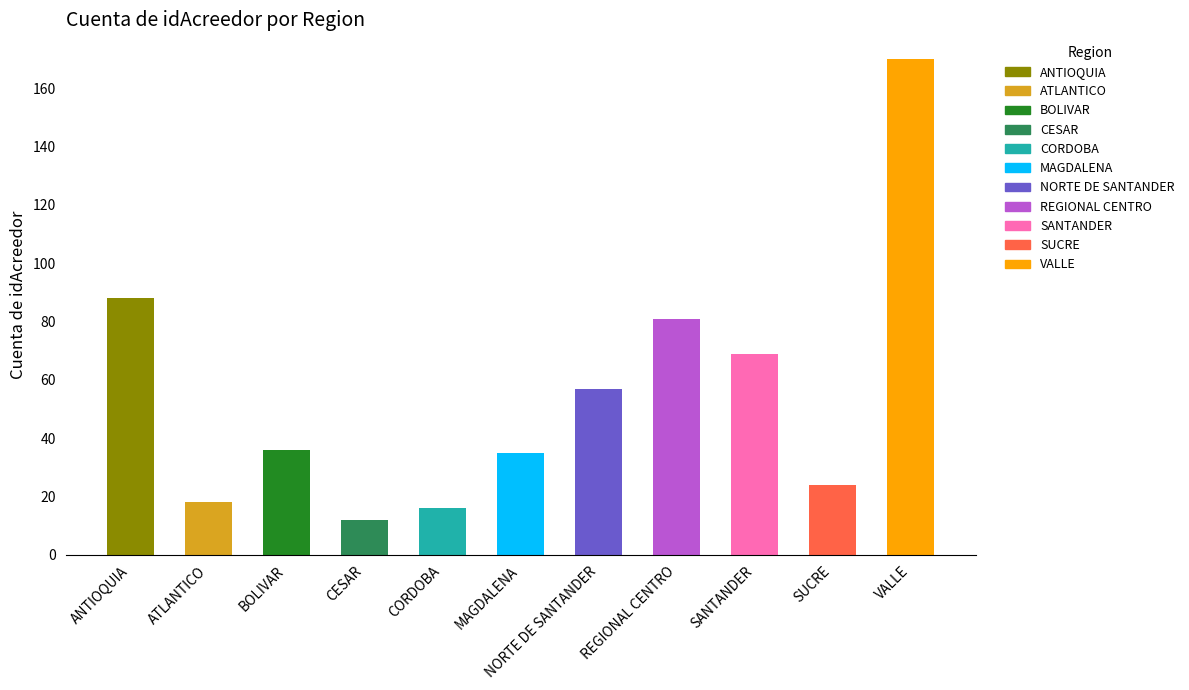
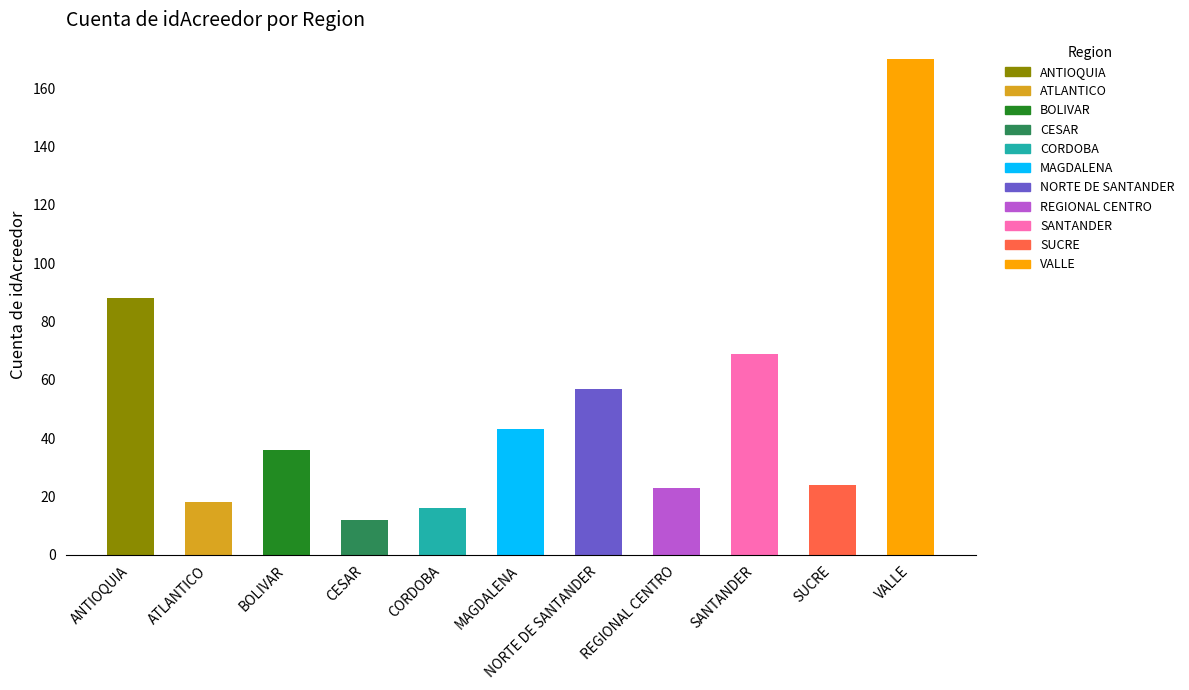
  {
    "ANTIOQUIA": 88,
    "ATLANTICO": 18,
    "BOLIVAR": 36,
    "CESAR": 12,
    "CORDOBA": 16,
-   "MAGDALENA": 35,
+   "MAGDALENA": 43,
    "NORTE DE SANTANDER": 57,
-   "REGIONAL CENTRO": 81,
+   "REGIONAL CENTRO": 23,
    "SANTANDER": 69,
    "SUCRE": 24,
    "VALLE": 170
  }
